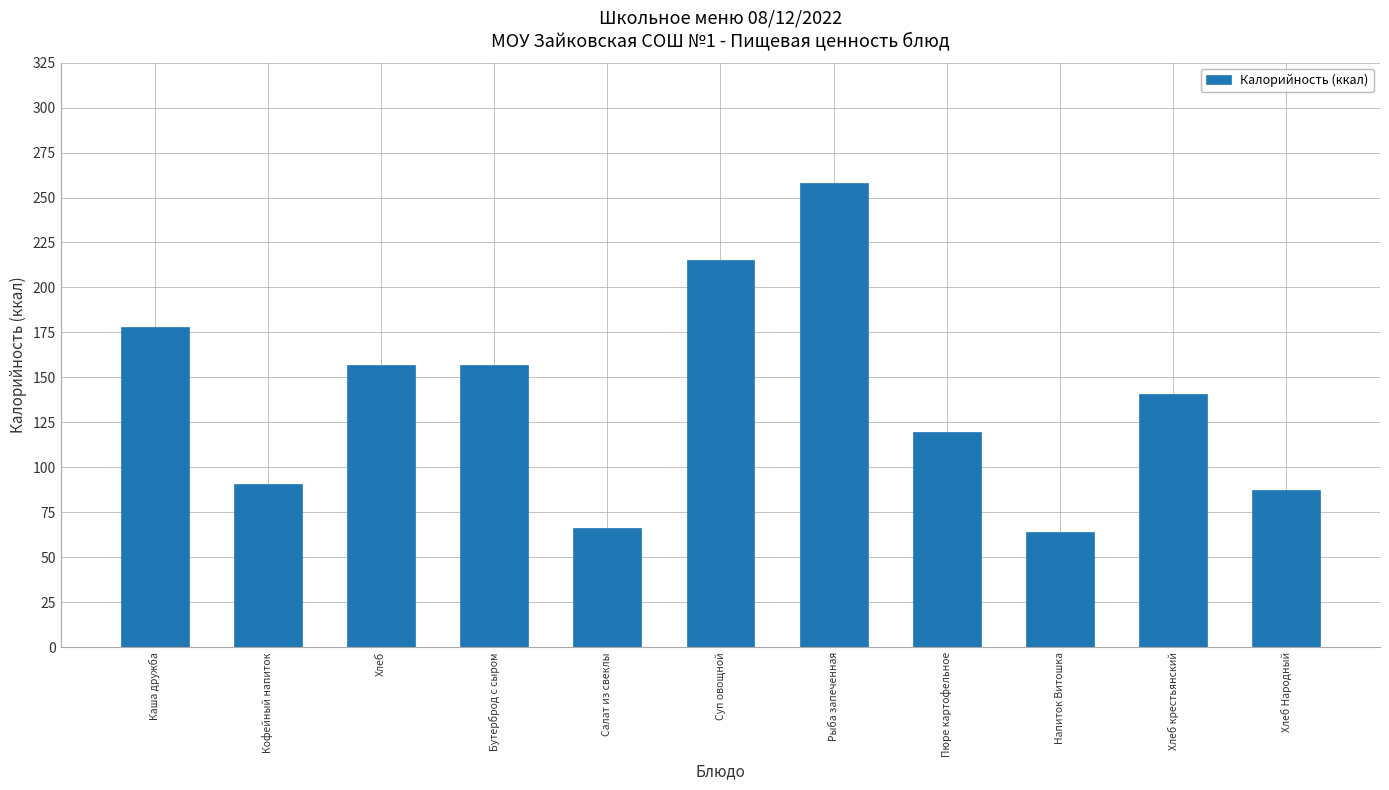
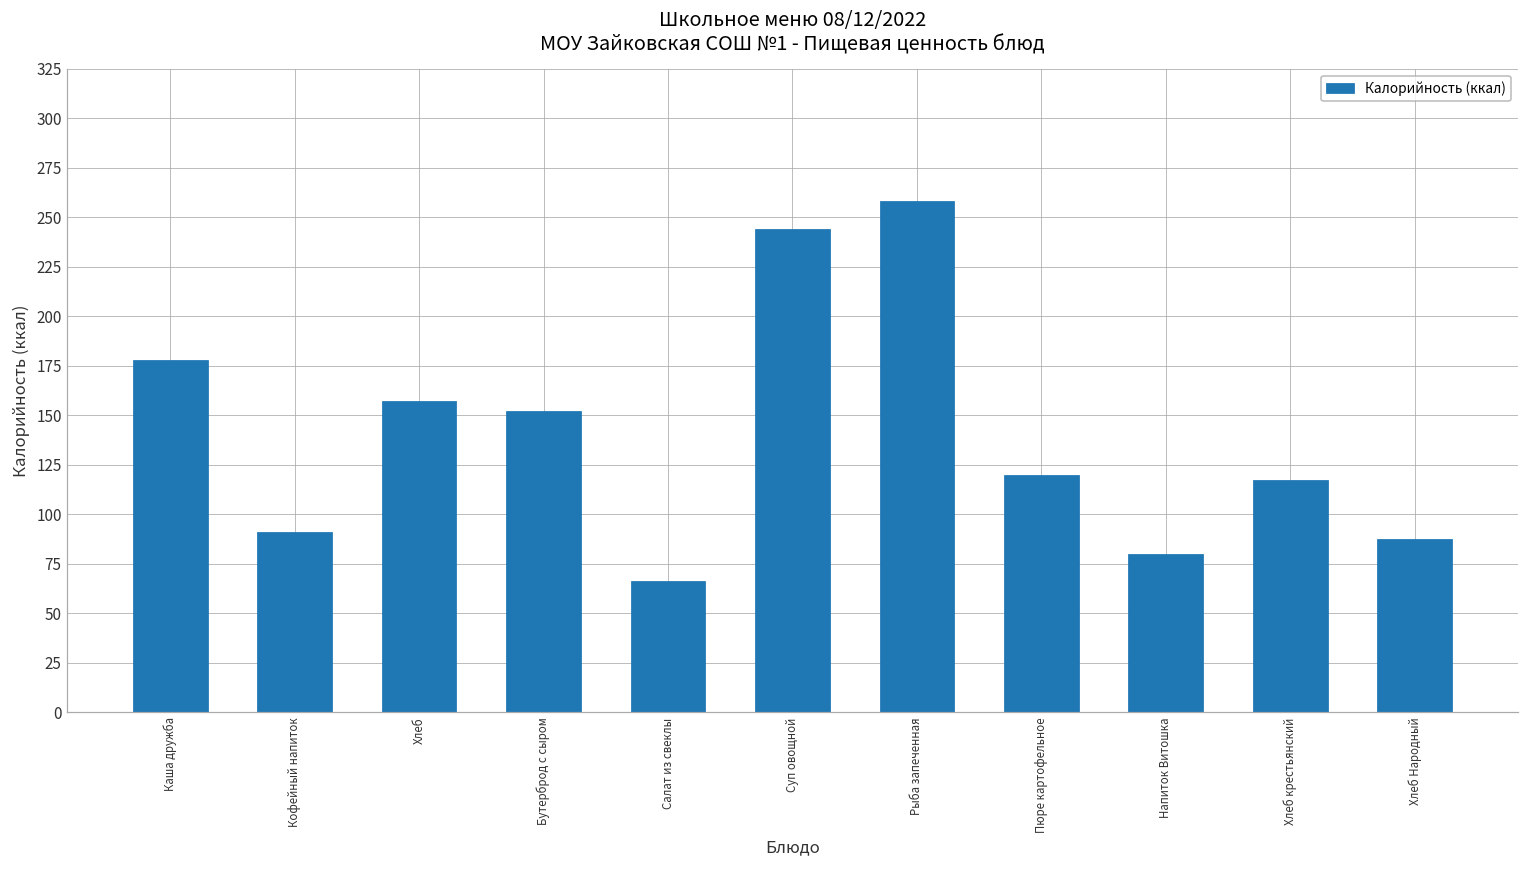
  {
    "Каша дружба": 178,
    "Кофейный напиток": 91,
    "Хлеб": 157,
-   "Бутерброд с сыром": 157,
+   "Бутерброд с сыром": 152,
    "Салат из свеклы": 66,
-   "Суп овощной": 215,
+   "Суп овощной": 244,
    "Рыба запеченная": 258,
    "Пюре картофельное": 120,
-   "Напиток Витошка": 64,
-   "Хлеб крестьянский": 141,
+   "Напиток Витошка": 80,
+   "Хлеб крестьянский": 118,
    "Хлеб Народный": 88
  }
